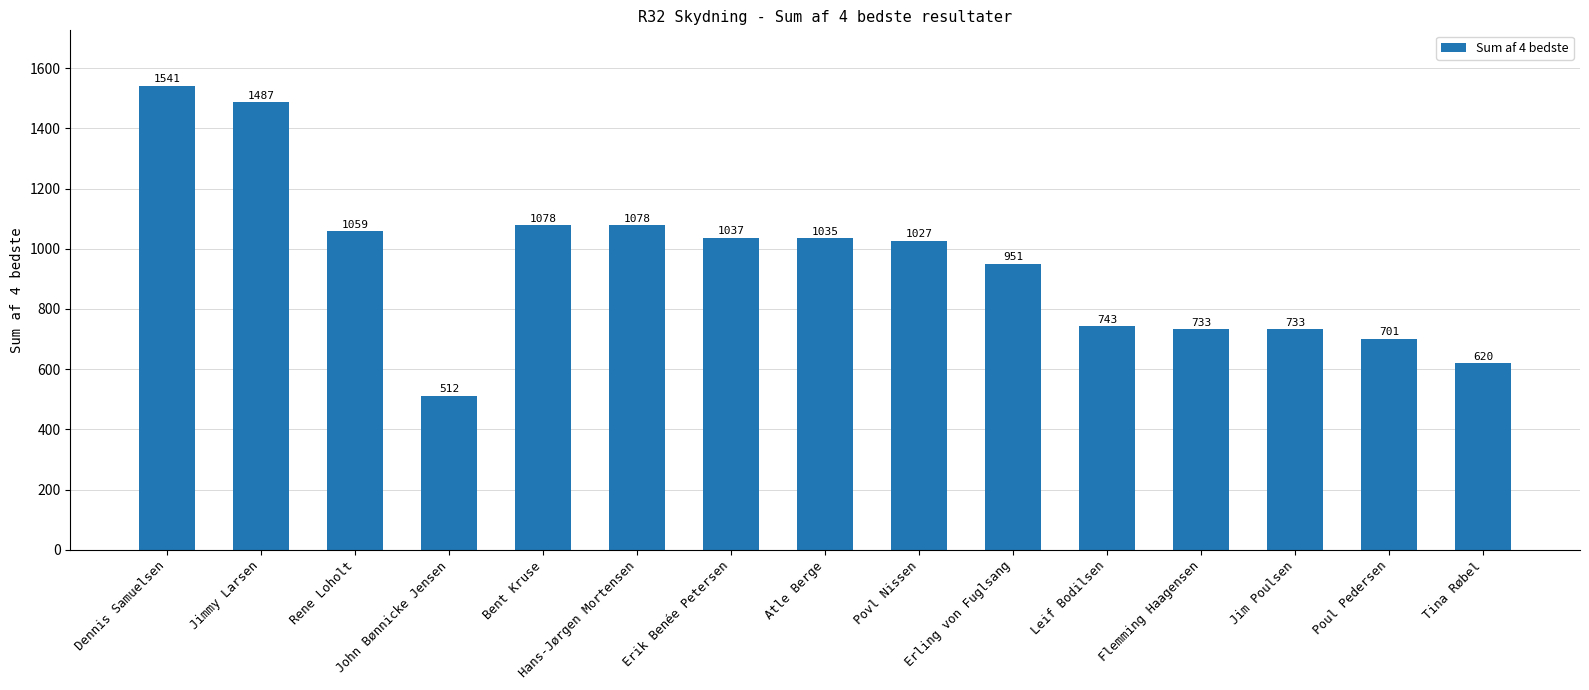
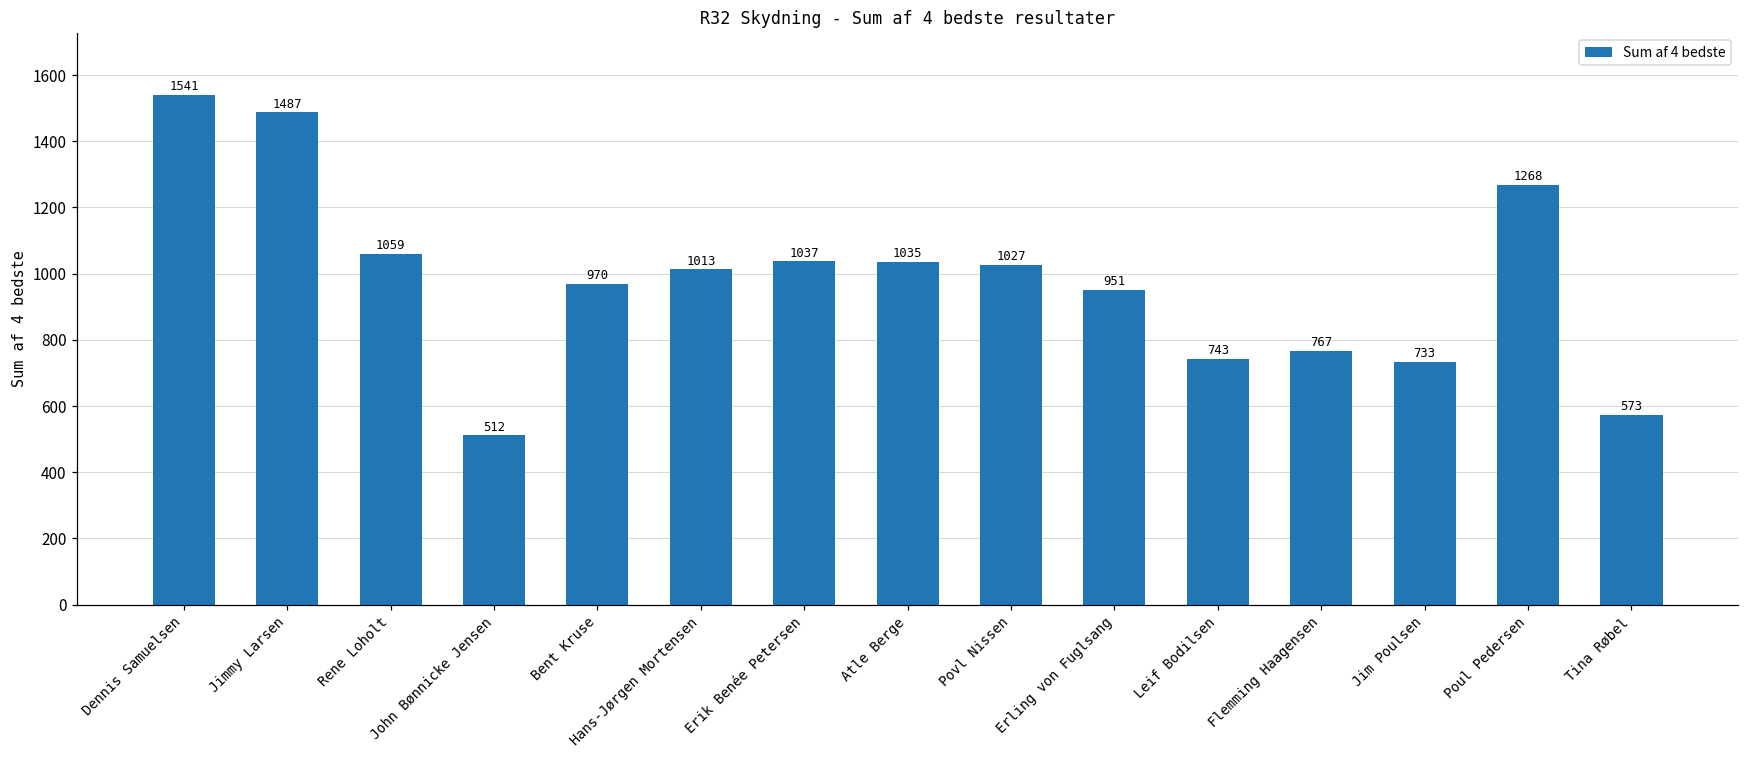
  {
    "Dennis Samuelsen": 1541,
    "Jimmy Larsen": 1487,
    "Rene Loholt": 1059,
    "John Bønnicke Jensen": 512,
-   "Bent Kruse": 1078,
-   "Hans-Jørgen Mortensen": 1078,
+   "Bent Kruse": 970,
+   "Hans-Jørgen Mortensen": 1013,
    "Erik Benée Petersen": 1037,
    "Atle Berge": 1035,
    "Povl Nissen": 1027,
    "Erling von Fuglsang": 951,
    "Leif Bodilsen": 743,
-   "Flemming Haagensen": 733,
+   "Flemming Haagensen": 767,
    "Jim Poulsen": 733,
-   "Poul Pedersen": 701,
-   "Tina Røbel": 620
+   "Poul Pedersen": 1268,
+   "Tina Røbel": 573
  }
